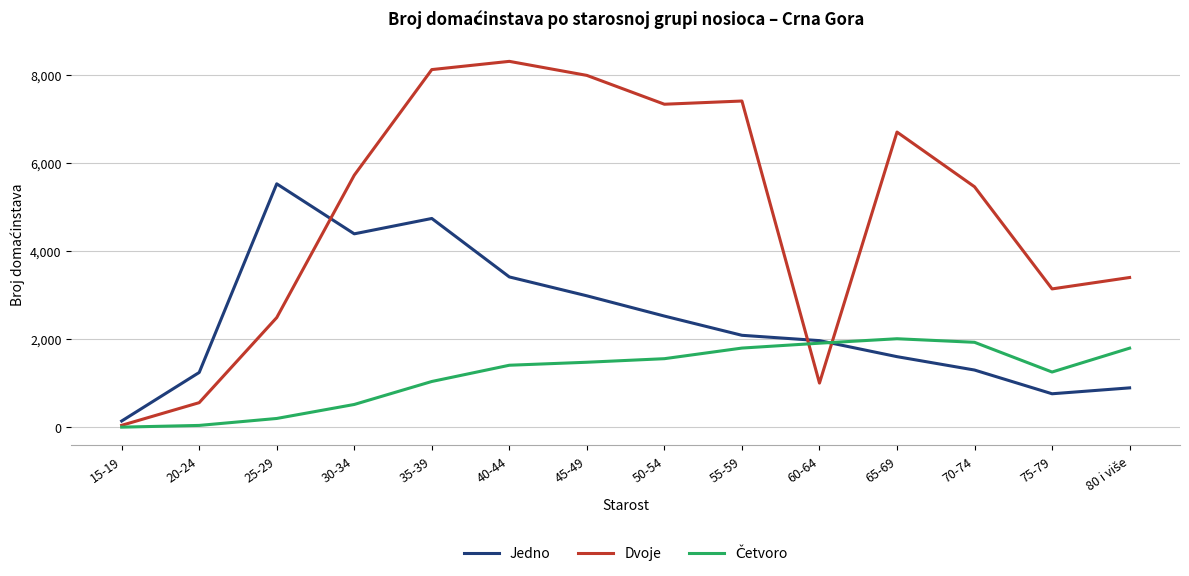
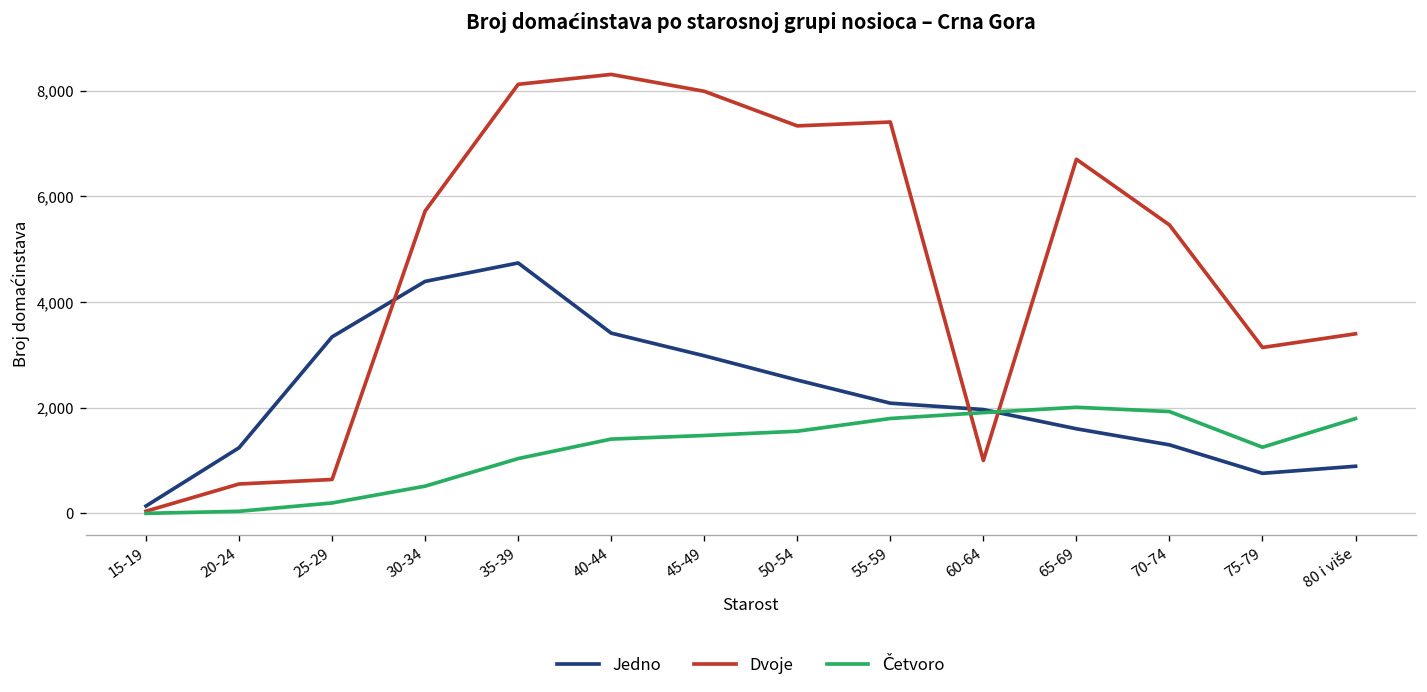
  {
    "Jedno": {
      "15-19": "100",
      "20-24": "1,200",
-     "25-29": "5,500",
+     "25-29": "3,300",
      "30-34": "4,400",
      "35-39": "4,700",
      "40-44": "3,400",
      "45-49": "3,000",
      "50-54": "2,500",
      "55-59": "2,100",
      "60-64": "2,000",
      "65-69": "1,600",
      "70-74": "1,300",
      "75-79": "800",
      "80 i više": "900"
    },
    "Dvoje": {
      "20-24": "600",
-     "25-29": "2,500",
+     "25-29": "600",
      "30-34": "5,700",
      "35-39": "8,100",
      "40-44": "8,300",
      "45-49": "8,000",
      "50-54": "7,300",
      "55-59": "7,400",
      "60-64": "1,000",
      "65-69": "6,700",
      "70-74": "5,500",
      "75-79": "3,100",
      "80 i više": "3,400"
    },
    "Četvoro": {
      "20-24": "0",
      "25-29": "200",
      "30-34": "500",
      "35-39": "1,000",
      "40-44": "1,400",
      "45-49": "1,500",
      "50-54": "1,600",
      "55-59": "1,800",
      "60-64": "1,900",
      "65-69": "2,000",
      "70-74": "1,900",
      "75-79": "1,300",
      "80 i više": "1,800"
    }
  }
